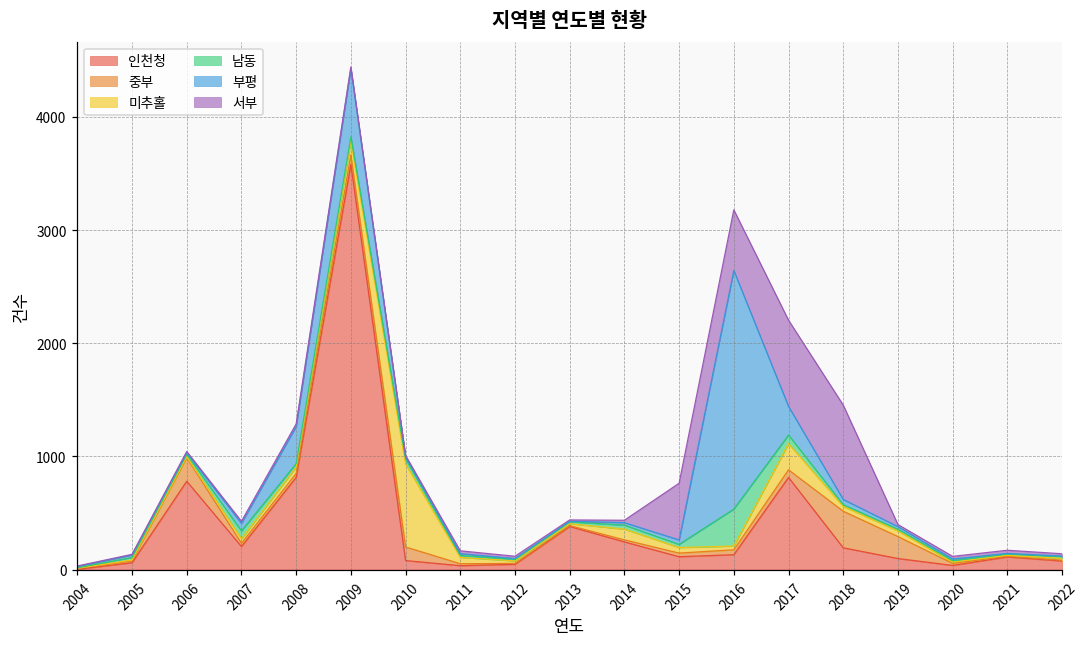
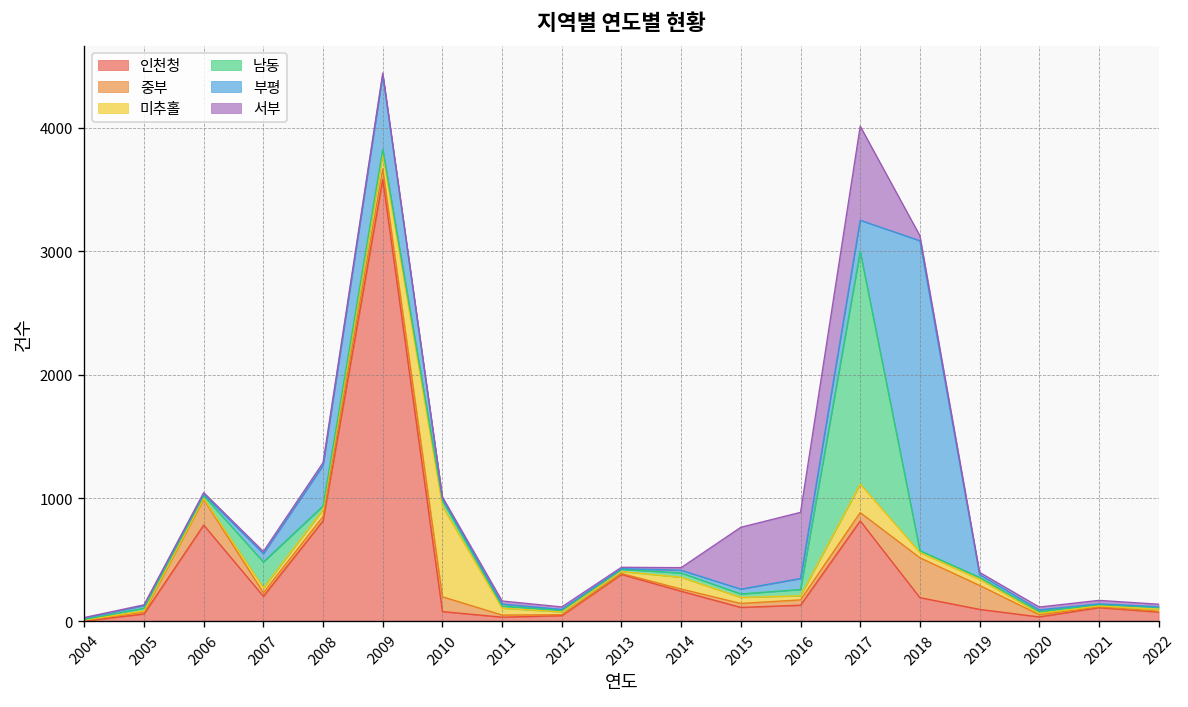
  {
    "미추홀": {
      "2007": 40,
      "2008": 60,
      "2009": 120,
      "2010": 730,
      "2014": 100,
      "2015": 50,
      "2016": 30,
      "2017": 230
    },
    "남동": {
-     "2007": 70,
+     "2007": 210,
      "2008": 30,
      "2009": 40,
      "2015": 30,
-     "2016": 330,
-     "2017": 80
+     "2016": 50,
+     "2017": 1880
    },
    "부평": {
      "2015": 40,
-     "2016": 2110,
+     "2016": 90,
      "2017": 250,
-     "2018": 50
+     "2018": 2510
    },
    "서부": {
      "2015": 500,
      "2016": 540,
      "2017": 760,
-     "2018": 830,
+     "2018": 40,
      "2021": 30
    }
  }
